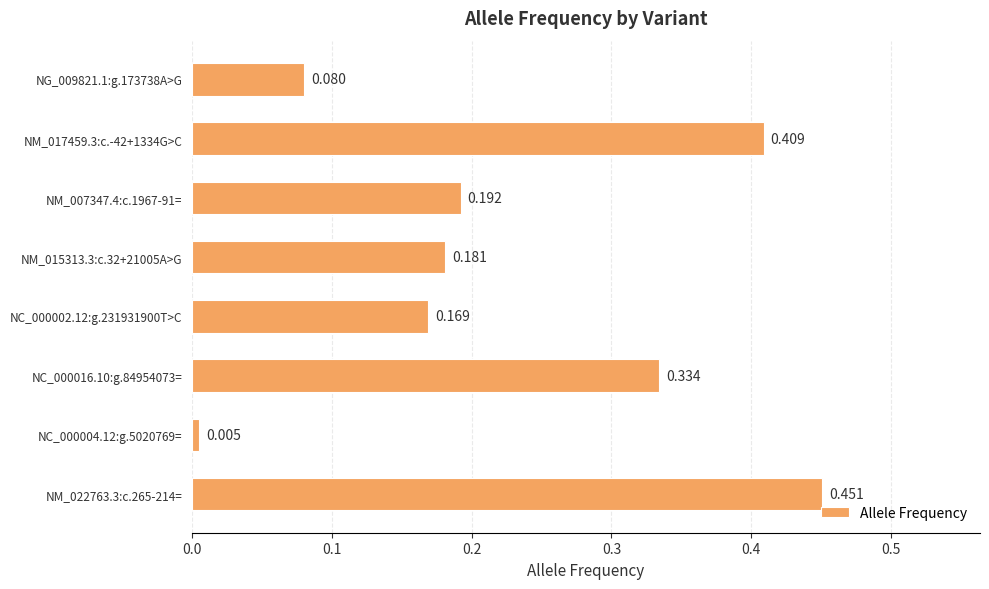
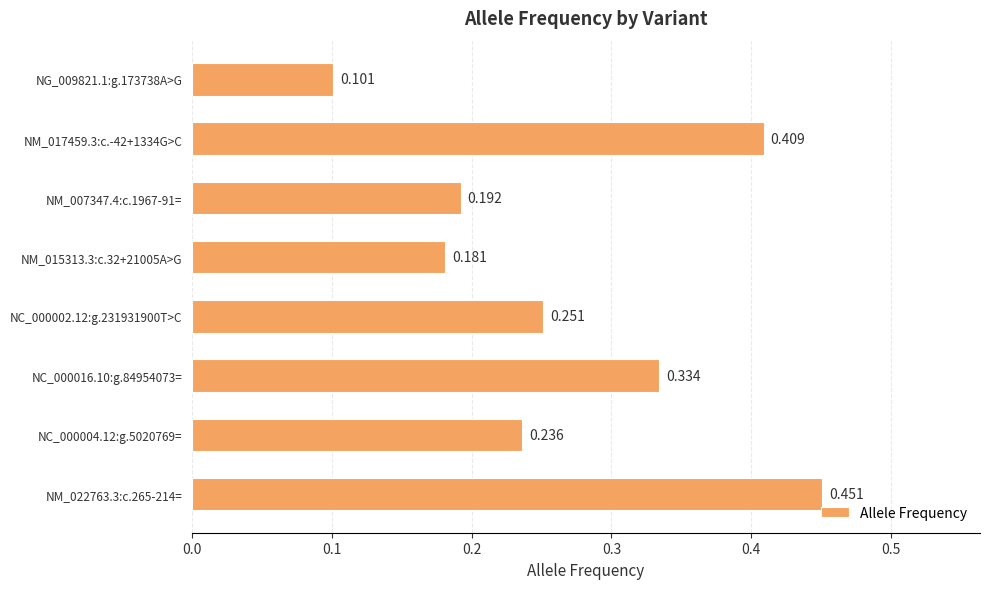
  {
-   "NG_009821.1:g.173738A>G": 0.080,
+   "NG_009821.1:g.173738A>G": 0.101,
    "NM_017459.3:c.-42+1334G>C": 0.409,
    "NM_007347.4:c.1967-91=": 0.192,
    "NM_015313.3:c.32+21005A>G": 0.181,
-   "NC_000002.12:g.231931900T>C": 0.169,
+   "NC_000002.12:g.231931900T>C": 0.251,
    "NC_000016.10:g.84954073=": 0.334,
-   "NC_000004.12:g.5020769=": 0.005,
+   "NC_000004.12:g.5020769=": 0.236,
    "NM_022763.3:c.265-214=": 0.451
  }
